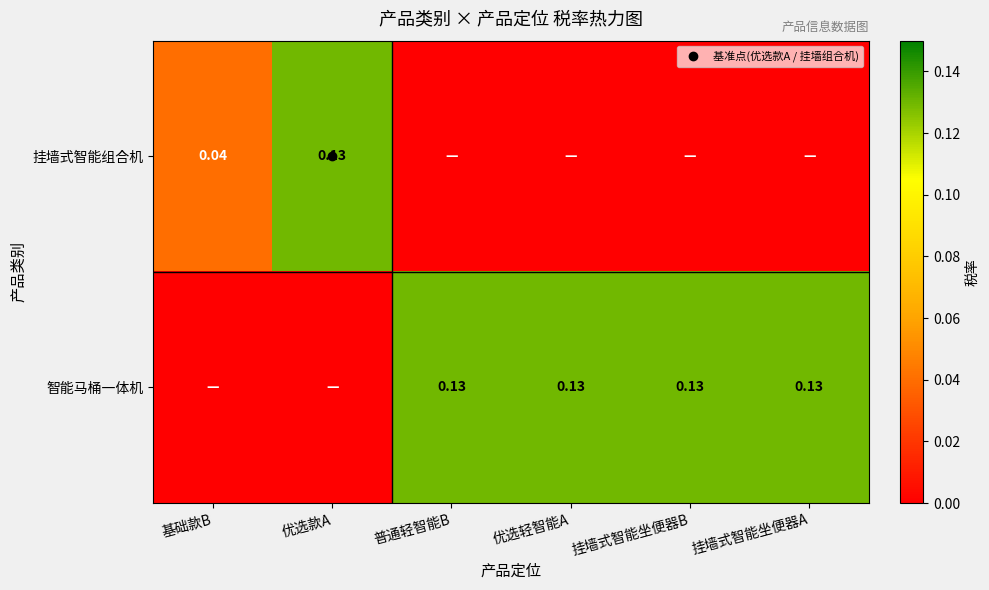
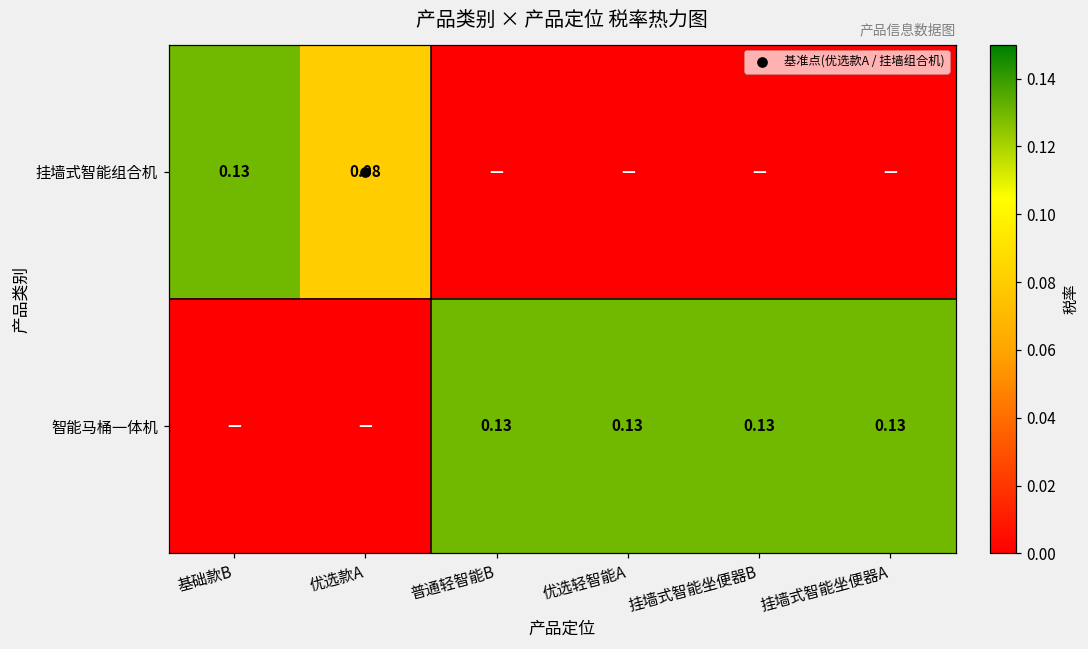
  {
    "挂墙式智能组合机": {
-     "基础款B": 0.04,
-     "优选款A": 0.13
+     "基础款B": 0.13,
+     "优选款A": 0.08
    },
    "智能马桶一体机": {
      "普通轻智能B": 0.13,
      "优选轻智能A": 0.13,
      "挂墙式智能坐便器B": 0.13,
      "挂墙式智能坐便器A": 0.13
    }
  }
